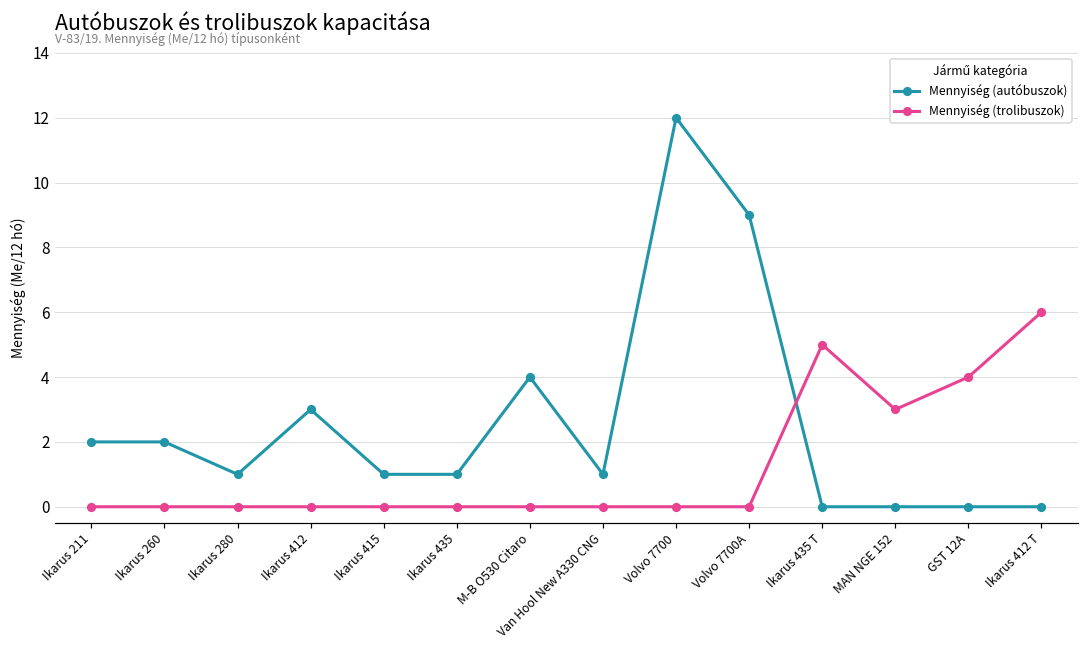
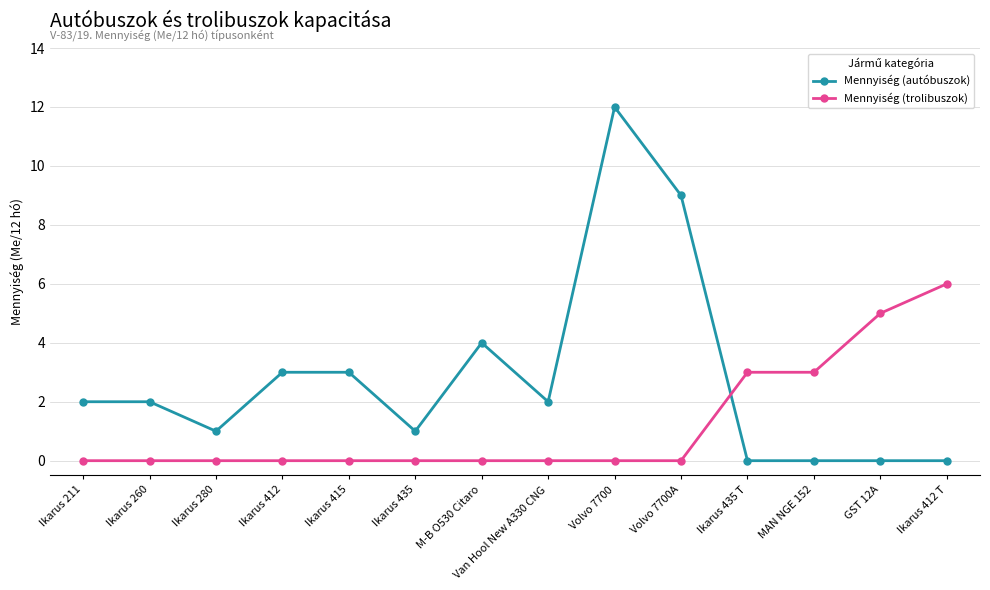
  {
    "Mennyiség (autóbuszok)": {
      "Ikarus 211": 2,
      "Ikarus 260": 2,
      "Ikarus 280": 1,
      "Ikarus 412": 3,
-     "Ikarus 415": 1,
+     "Ikarus 415": 3,
      "Ikarus 435": 1,
      "M-B O530 Citaro": 4,
-     "Van Hool New A330 CNG": 1,
+     "Van Hool New A330 CNG": 2,
      "Volvo 7700": 12,
      "Volvo 7700A": 9,
      "Ikarus 435 T": 0,
      "MAN NGE 152": 0,
      "GST 12A": 0,
      "Ikarus 412 T": 0
    },
    "Mennyiség (trolibuszok)": {
      "Ikarus 211": 0,
      "Ikarus 260": 0,
      "Ikarus 280": 0,
      "Ikarus 412": 0,
      "Ikarus 415": 0,
      "Ikarus 435": 0,
      "M-B O530 Citaro": 0,
      "Van Hool New A330 CNG": 0,
      "Volvo 7700": 0,
      "Volvo 7700A": 0,
-     "Ikarus 435 T": 5,
+     "Ikarus 435 T": 3,
      "MAN NGE 152": 3,
-     "GST 12A": 4,
+     "GST 12A": 5,
      "Ikarus 412 T": 6
    }
  }
